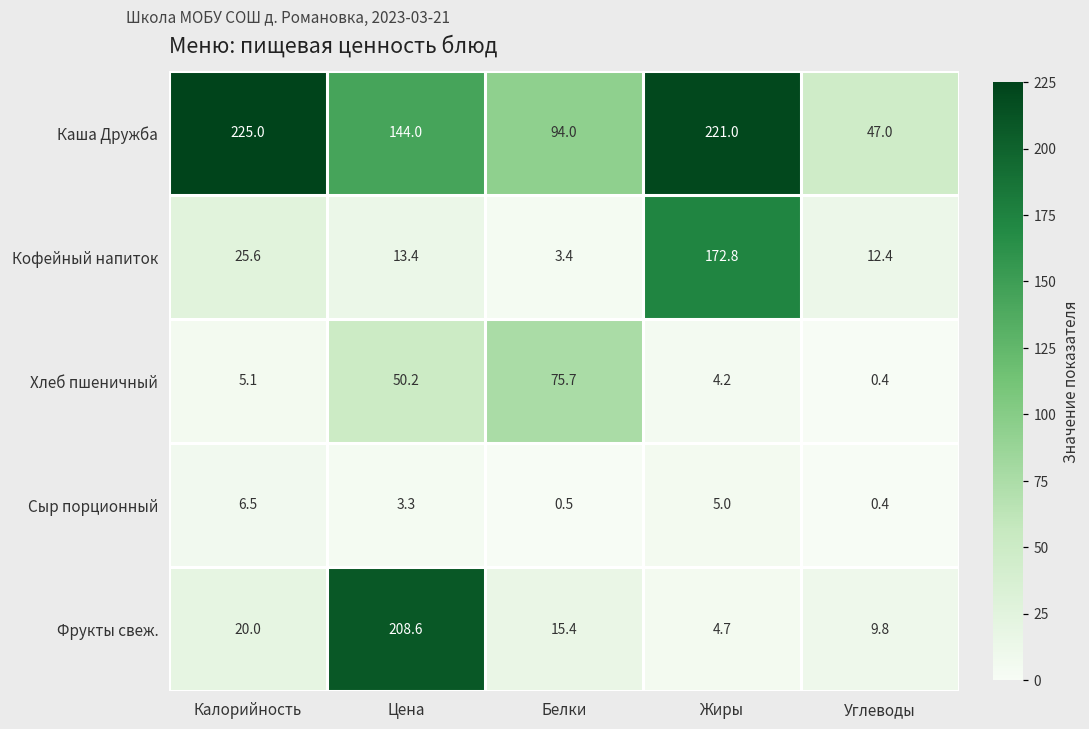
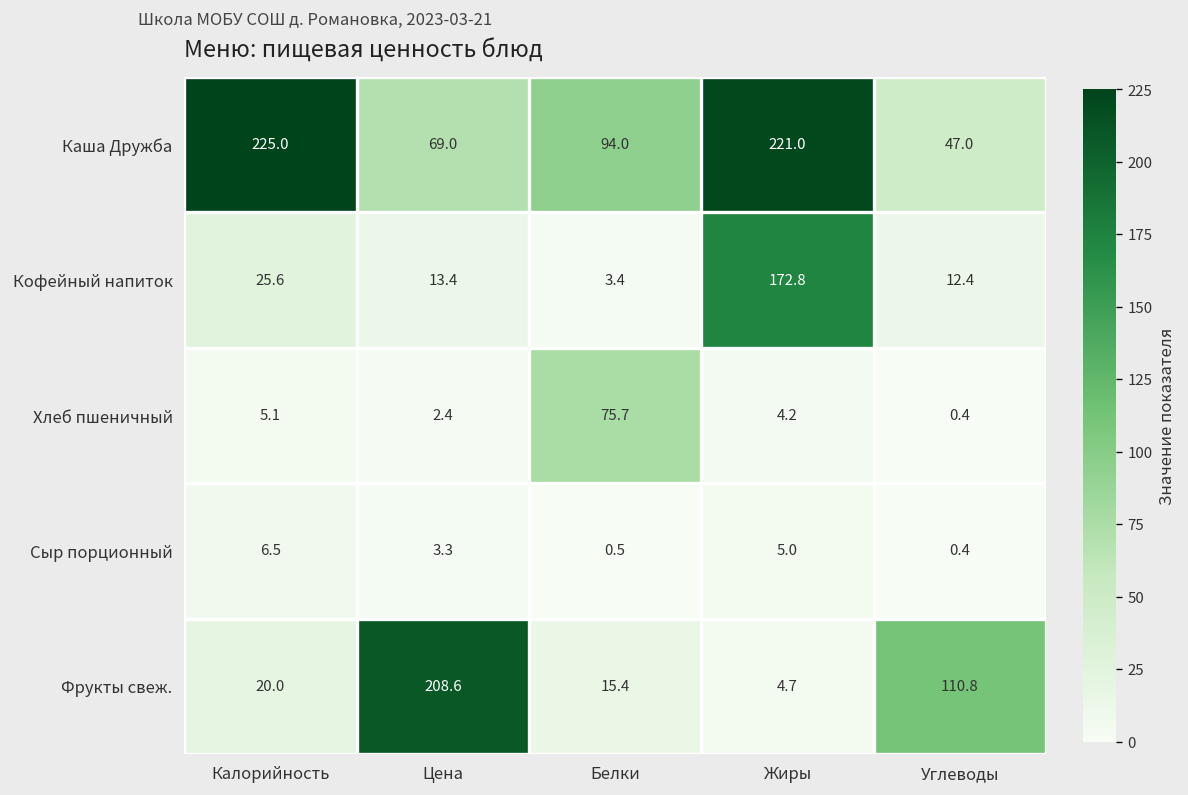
  {
    "Каша Дружба": {
      "Калорийность": 225.0,
-     "Цена": 144.0,
+     "Цена": 69.0,
      "Белки": 94.0,
      "Жиры": 221.0,
      "Углеводы": 47.0
    },
    "Кофейный напиток": {
      "Калорийность": 25.6,
      "Цена": 13.4,
      "Белки": 3.4,
      "Жиры": 172.8,
      "Углеводы": 12.4
    },
    "Хлеб пшеничный": {
      "Калорийность": 5.1,
-     "Цена": 50.2,
+     "Цена": 2.4,
      "Белки": 75.7,
      "Жиры": 4.2,
      "Углеводы": 0.4
    },
    "Сыр порционный": {
      "Калорийность": 6.5,
      "Цена": 3.3,
      "Белки": 0.5,
      "Жиры": 5.0,
      "Углеводы": 0.4
    },
    "Фрукты свеж.": {
      "Калорийность": 20.0,
      "Цена": 208.6,
      "Белки": 15.4,
      "Жиры": 4.7,
-     "Углеводы": 9.8
+     "Углеводы": 110.8
    }
  }
